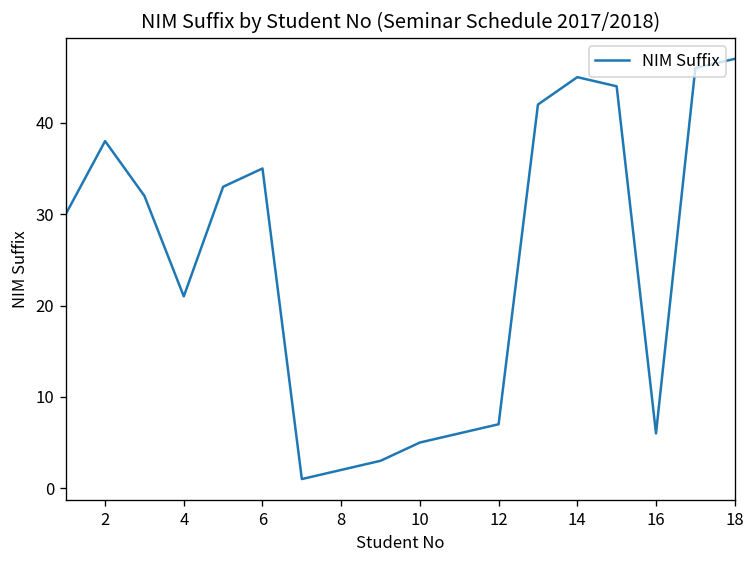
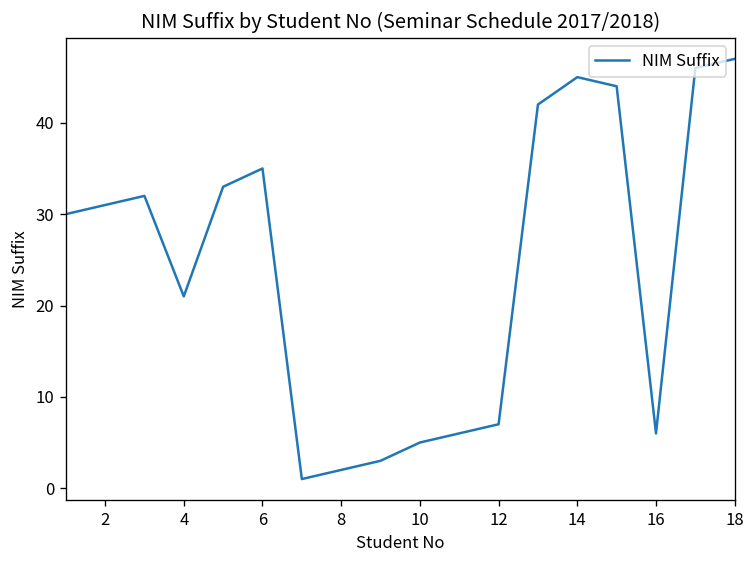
  {
-   "2": 38,
+   "2": 31,
    "4": 21,
    "6": 35,
    "8": 2,
    "10": 5,
    "12": 7,
    "14": 45,
    "16": 6,
    "18": 47
  }
